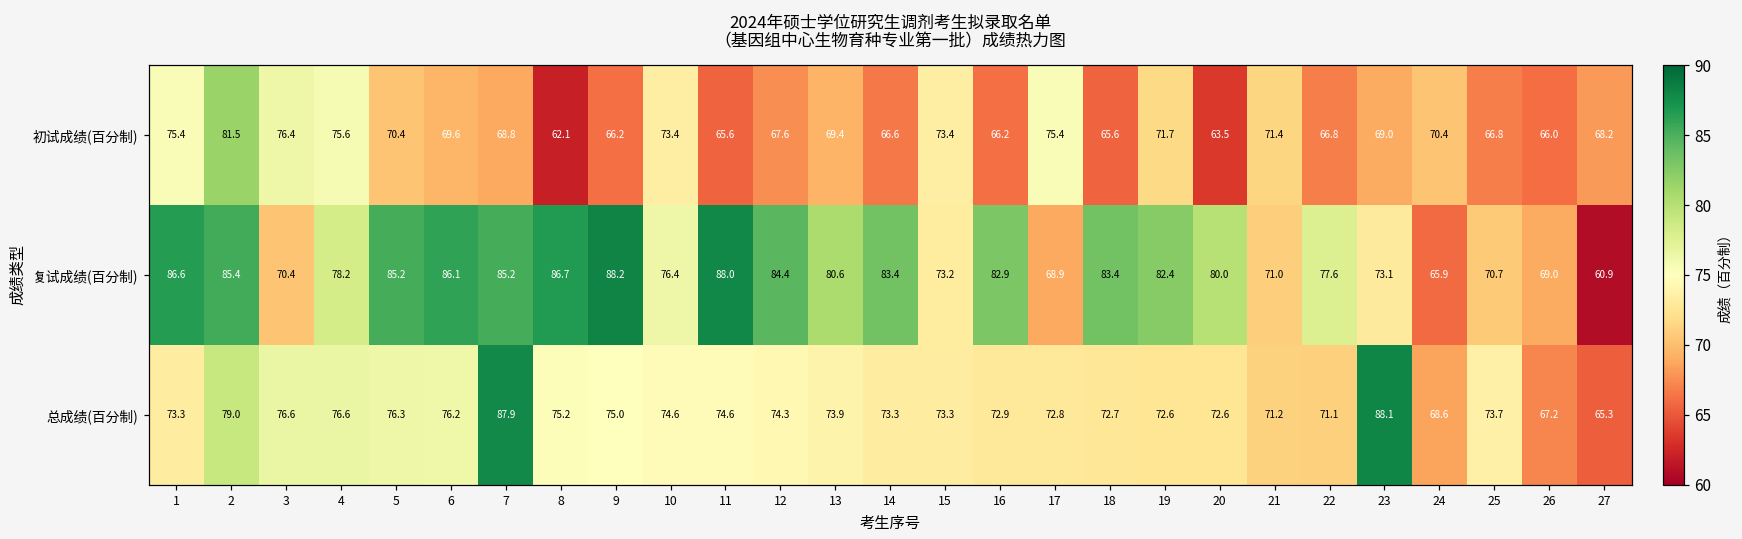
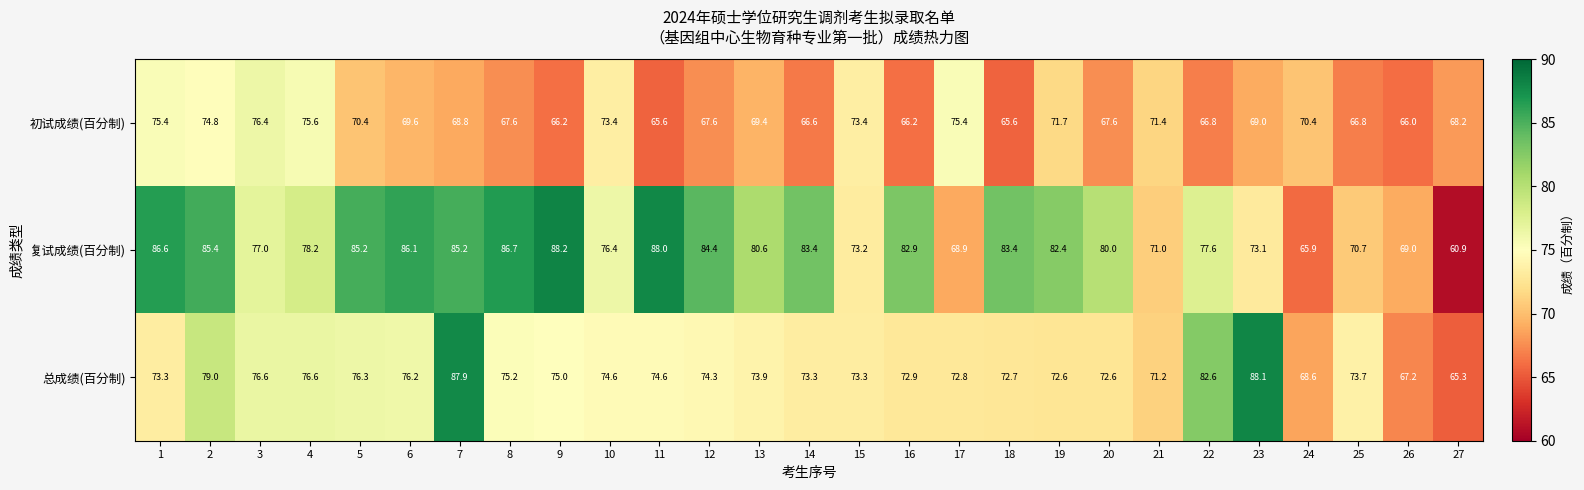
  {
    "初试成绩(百分制)": {
      "1": 75.4,
-     "2": 81.5,
+     "2": 74.8,
      "3": 76.4,
      "4": 75.6,
      "5": 70.4,
      "6": 69.6,
      "7": 68.8,
-     "8": 62.1,
+     "8": 67.6,
      "9": 66.2,
      "10": 73.4,
      "11": 65.6,
      "12": 67.6,
      "13": 69.4,
      "14": 66.6,
      "15": 73.4,
      "16": 66.2,
      "17": 75.4,
      "18": 65.6,
      "19": 71.7,
-     "20": 63.5,
+     "20": 67.6,
      "21": 71.4,
      "22": 66.8,
      "23": 69.0,
      "24": 70.4,
      "25": 66.8,
      "26": 66.0,
      "27": 68.2
    },
    "复试成绩(百分制)": {
      "1": 86.6,
      "2": 85.4,
-     "3": 70.4,
+     "3": 77.0,
      "4": 78.2,
      "5": 85.2,
      "6": 86.1,
      "7": 85.2,
      "8": 86.7,
      "9": 88.2,
      "10": 76.4,
      "11": 88.0,
      "12": 84.4,
      "13": 80.6,
      "14": 83.4,
      "15": 73.2,
      "16": 82.9,
      "17": 68.9,
      "18": 83.4,
      "19": 82.4,
      "20": 80.0,
      "21": 71.0,
      "22": 77.6,
      "23": 73.1,
      "24": 65.9,
      "25": 70.7,
      "26": 69.0,
      "27": 60.9
    },
    "总成绩(百分制)": {
      "1": 73.3,
      "2": 79.0,
      "3": 76.6,
      "4": 76.6,
      "5": 76.3,
      "6": 76.2,
      "7": 87.9,
      "8": 75.2,
      "9": 75.0,
      "10": 74.6,
      "11": 74.6,
      "12": 74.3,
      "13": 73.9,
      "14": 73.3,
      "15": 73.3,
      "16": 72.9,
      "17": 72.8,
      "18": 72.7,
      "19": 72.6,
      "20": 72.6,
      "21": 71.2,
-     "22": 71.1,
+     "22": 82.6,
      "23": 88.1,
      "24": 68.6,
      "25": 73.7,
      "26": 67.2,
      "27": 65.3
    }
  }
